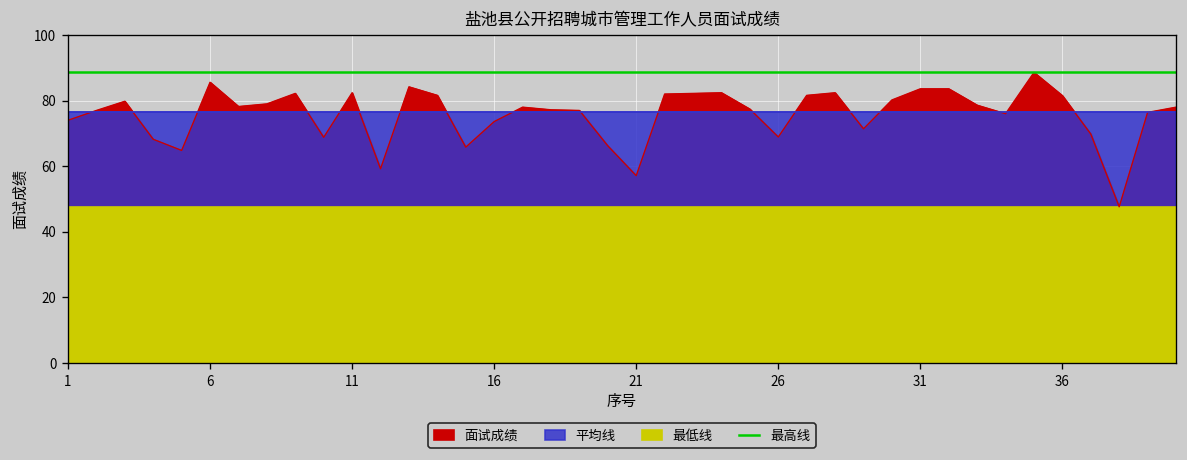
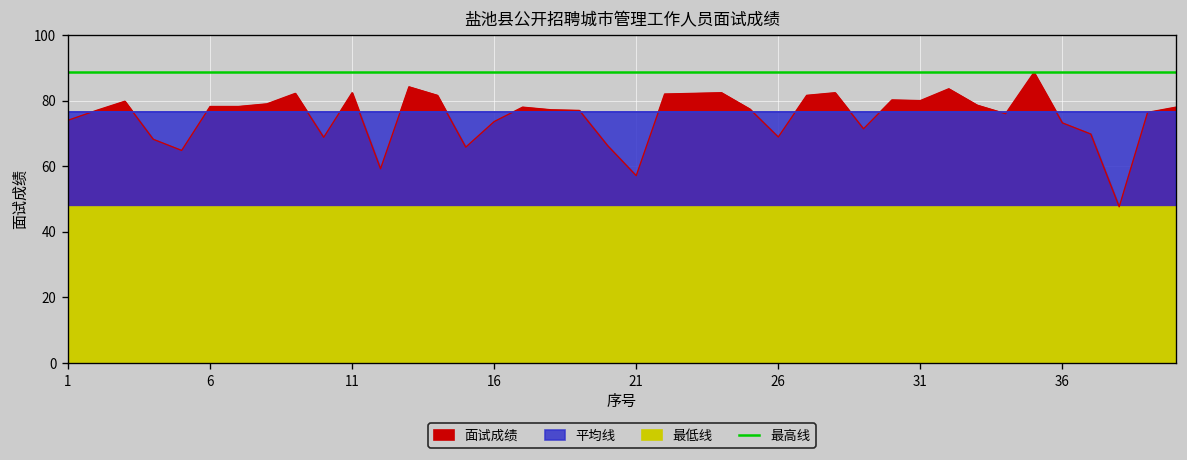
  {
    "面试成绩": {
      "1": 74,
-     "6": 86,
+     "6": 78,
      "11": 82,
      "16": 74,
      "21": 57,
      "26": 69,
-     "31": 84,
-     "36": 82
+     "31": 80,
+     "36": 73
    },
    "平均线": {
      "1": 77,
      "6": 77,
      "11": 77,
      "16": 77,
      "21": 77,
      "26": 77,
      "31": 77,
      "36": 77
    },
    "最高线": {
      "1": 89,
      "6": 89,
      "11": 89,
      "16": 89,
      "21": 89,
      "26": 89,
      "31": 89,
      "36": 89
    },
    "最低线": {
      "1": 48,
      "6": 48,
      "11": 48,
      "16": 48,
      "21": 48,
      "26": 48,
      "31": 48,
      "36": 48
    }
  }
